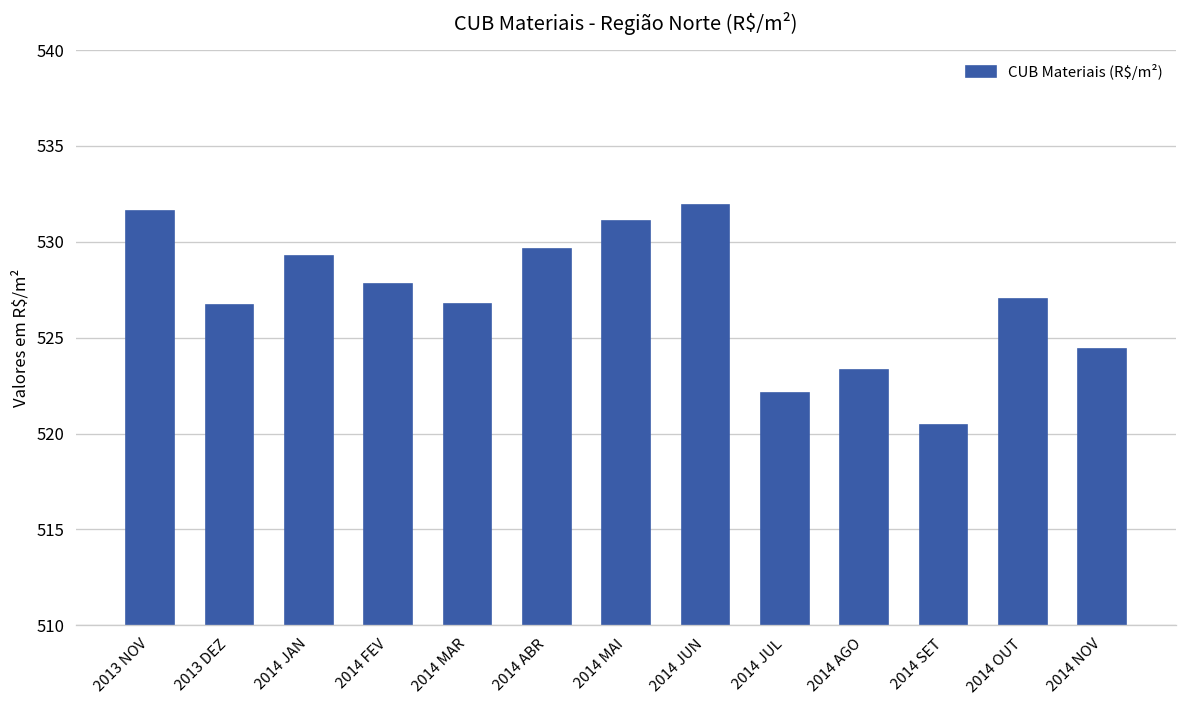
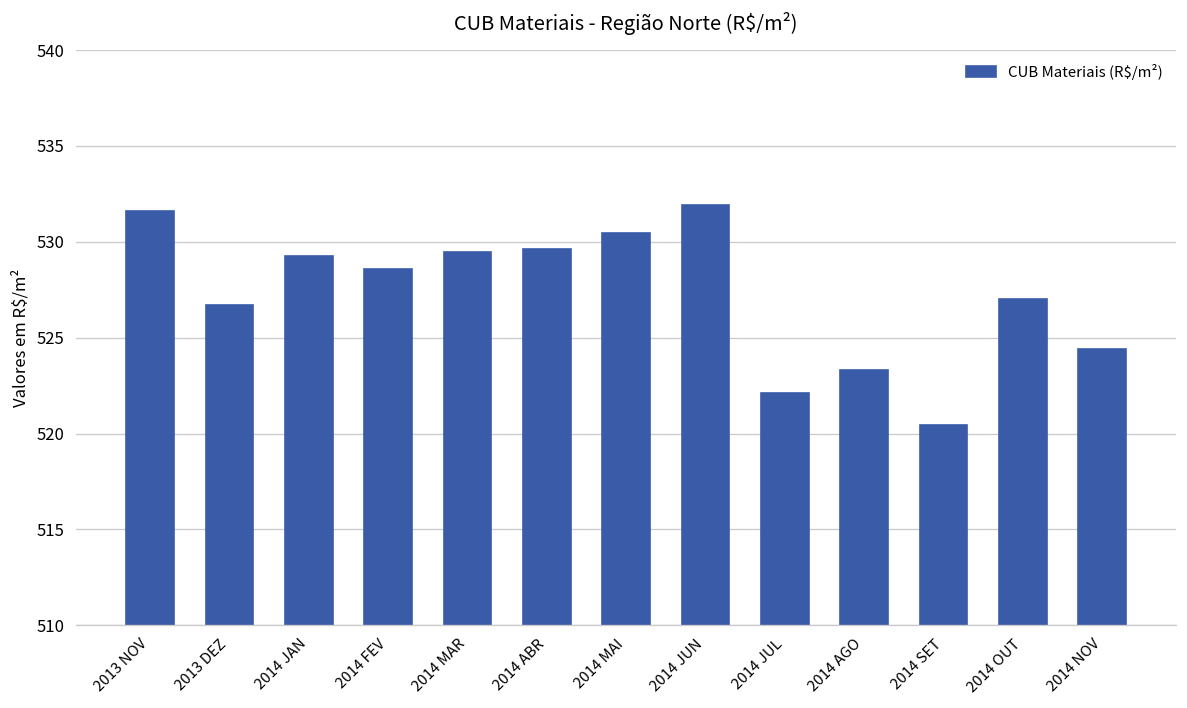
  {
    "2013 NOV": 531.6,
    "2013 DEZ": 526.7,
    "2014 JAN": 529.3,
-   "2014 FEV": 527.8,
-   "2014 MAR": 526.8,
+   "2014 FEV": 528.6,
+   "2014 MAR": 529.5,
    "2014 ABR": 529.6,
-   "2014 MAI": 531.1,
+   "2014 MAI": 530.5,
    "2014 JUN": 531.9,
    "2014 JUL": 522.1,
    "2014 AGO": 523.3,
    "2014 SET": 520.5,
    "2014 OUT": 527.0,
    "2014 NOV": 524.4
  }
